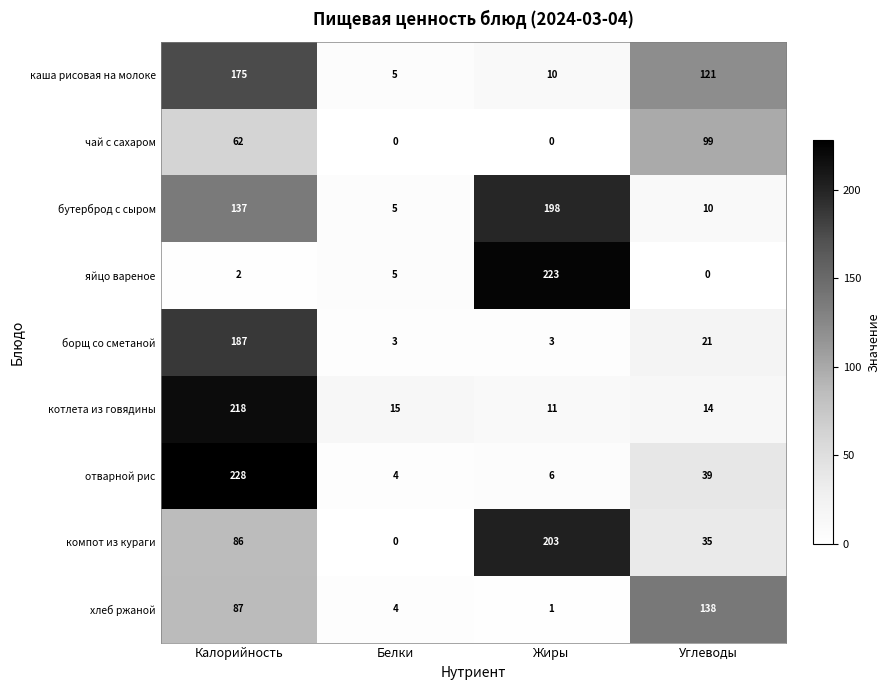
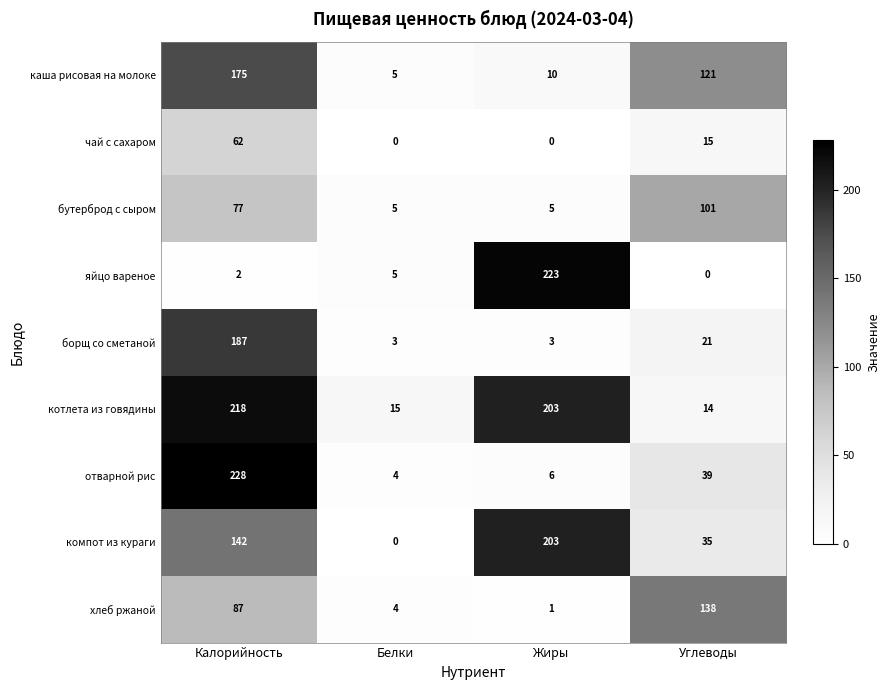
  {
    "каша рисовая на молоке": {
      "Калорийность": 175,
      "Белки": 5,
      "Жиры": 10,
      "Углеводы": 121
    },
    "чай с сахаром": {
      "Калорийность": 62,
      "Белки": 0,
      "Жиры": 0,
-     "Углеводы": 99
+     "Углеводы": 15
    },
    "бутерброд с сыром": {
-     "Калорийность": 137,
+     "Калорийность": 77,
      "Белки": 5,
-     "Жиры": 198,
-     "Углеводы": 10
+     "Жиры": 5,
+     "Углеводы": 101
    },
    "яйцо вареное": {
      "Калорийность": 2,
      "Белки": 5,
      "Жиры": 223,
      "Углеводы": 0
    },
    "борщ со сметаной": {
      "Калорийность": 187,
      "Белки": 3,
      "Жиры": 3,
      "Углеводы": 21
    },
    "котлета из говядины": {
      "Калорийность": 218,
      "Белки": 15,
-     "Жиры": 11,
+     "Жиры": 203,
      "Углеводы": 14
    },
    "отварной рис": {
      "Калорийность": 228,
      "Белки": 4,
      "Жиры": 6,
      "Углеводы": 39
    },
    "компот из кураги": {
-     "Калорийность": 86,
+     "Калорийность": 142,
      "Белки": 0,
      "Жиры": 203,
      "Углеводы": 35
    },
    "хлеб ржаной": {
      "Калорийность": 87,
      "Белки": 4,
      "Жиры": 1,
      "Углеводы": 138
    }
  }
